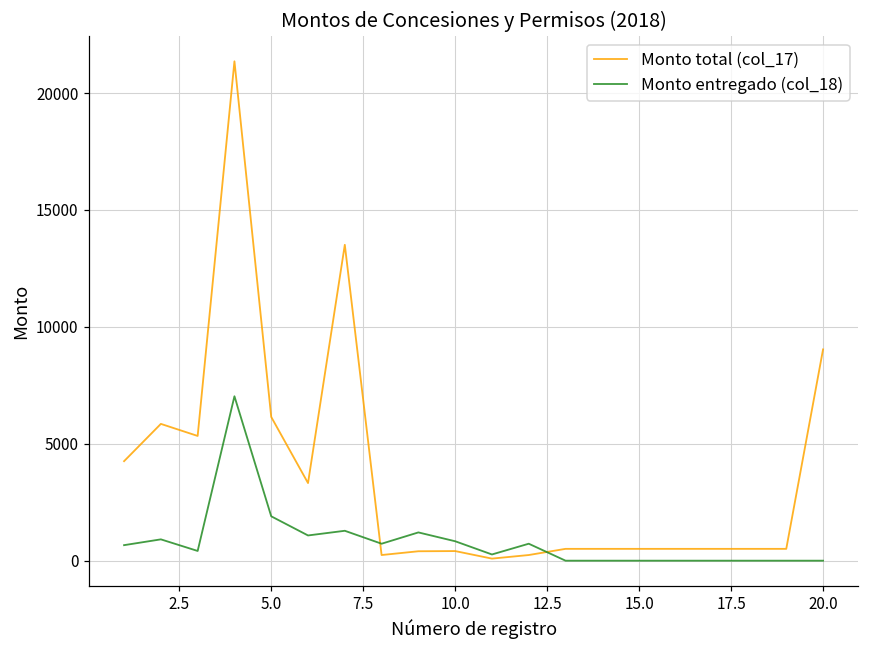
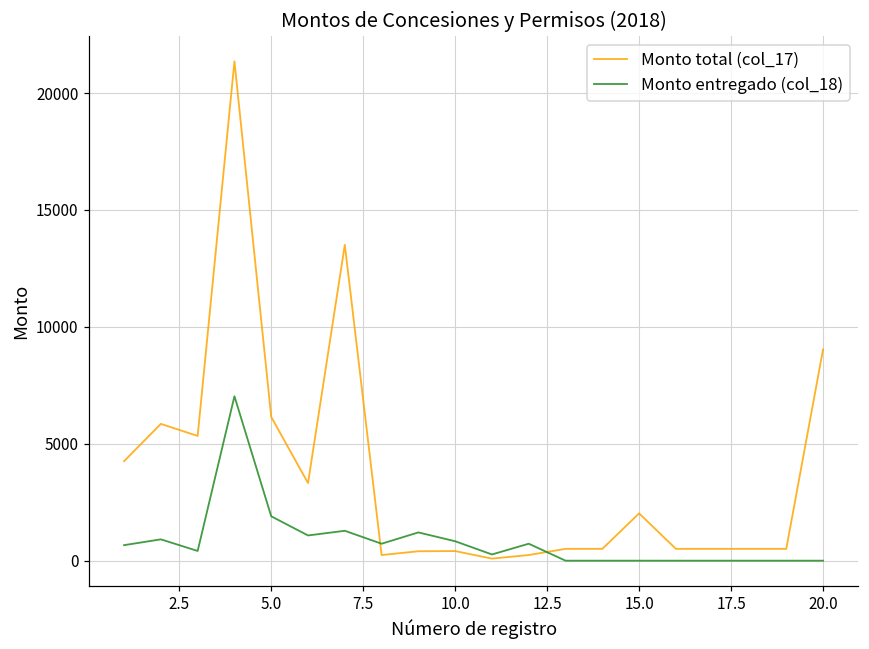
  {
    "Monto total (col_17)": {
      "5.0": 6100,
      "10.0": 400,
-     "15.0": 500,
+     "15.0": 2000,
      "20.0": 9000
    },
    "Monto entregado (col_18)": {
      "5.0": 1900,
      "10.0": 800,
      "15.0": 0,
      "20.0": 0
    }
  }
